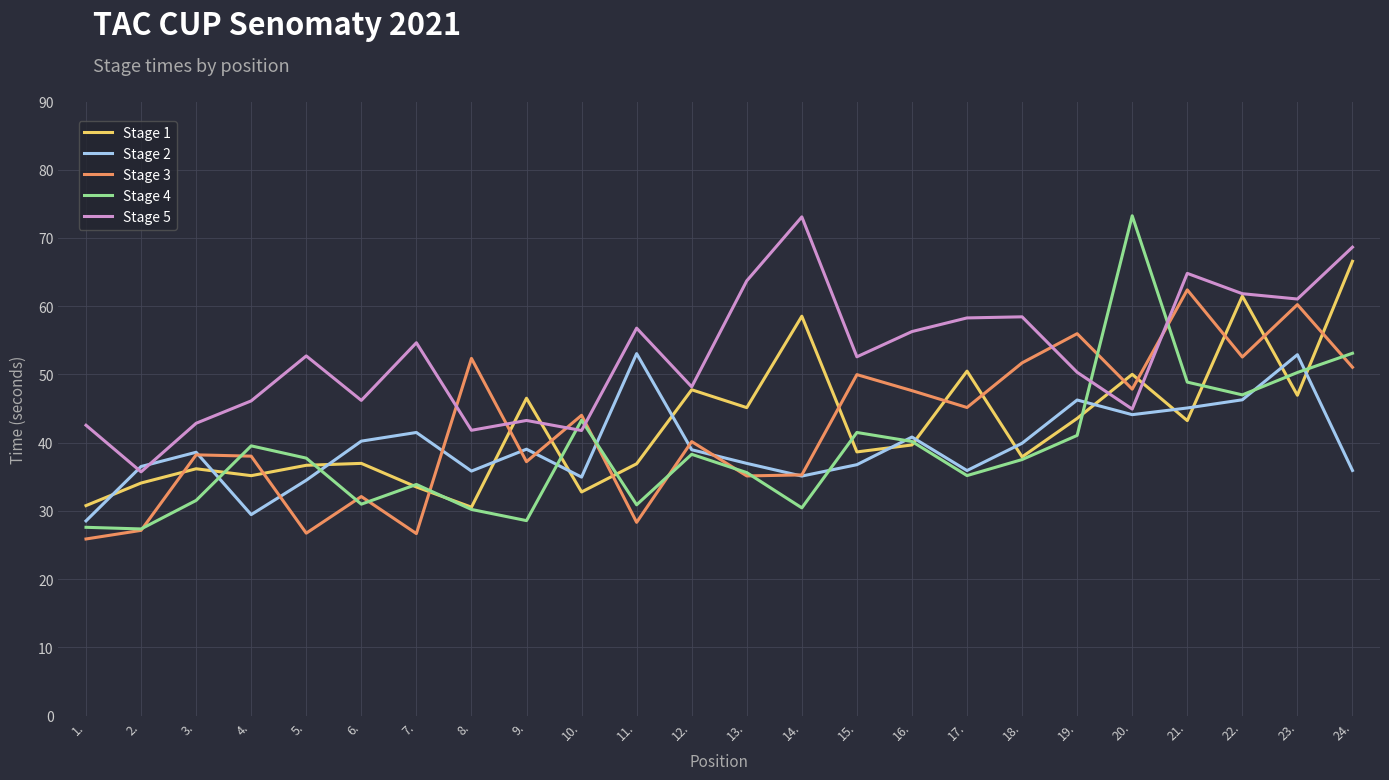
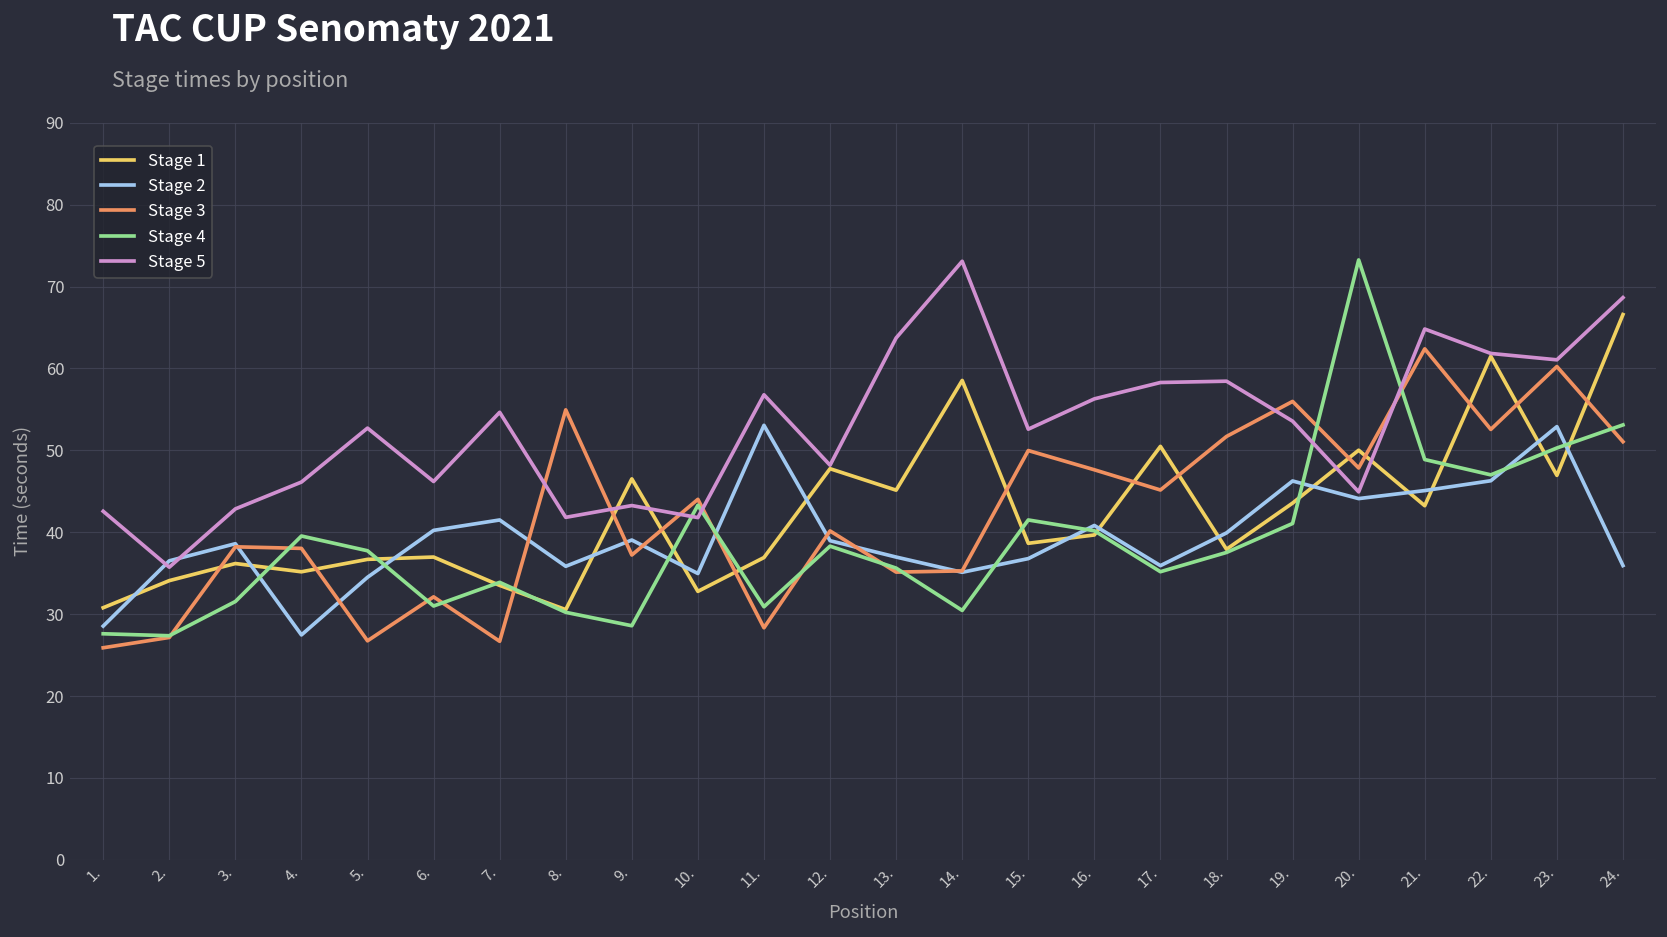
  {
    "Stage 1": {
      "1.": 31,
      "2.": 34,
      "3.": 36,
      "4.": 35,
      "5.": 37,
      "6.": 37,
      "9.": 47,
      "10.": 33,
      "11.": 37,
      "12.": 48,
      "13.": 45,
      "14.": 59,
      "15.": 39,
      "16.": 40,
      "17.": 50,
      "18.": 38,
      "19.": 44,
      "20.": 50,
      "21.": 43,
      "23.": 47,
      "24.": 67
    },
    "Stage 2": {
      "1.": 29,
      "2.": 37,
      "3.": 39,
-     "4.": 29,
+     "4.": 27,
      "5.": 34,
      "6.": 40,
      "7.": 41,
      "8.": 36,
      "9.": 39,
      "10.": 35,
      "11.": 53,
      "12.": 39,
      "13.": 37,
      "15.": 37,
      "16.": 41,
      "17.": 36,
      "18.": 40,
      "19.": 46,
      "20.": 44,
      "21.": 45,
      "22.": 46,
      "23.": 53,
      "24.": 36
    },
    "Stage 3": {
      "1.": 26,
      "3.": 38,
      "4.": 38,
      "5.": 27,
      "6.": 32,
      "7.": 27,
-     "8.": 52,
+     "8.": 55,
      "9.": 37,
      "10.": 44,
      "11.": 28,
      "12.": 40,
      "13.": 35,
      "15.": 50,
      "16.": 48,
      "17.": 45,
      "18.": 52,
      "19.": 56,
      "20.": 48,
      "21.": 62,
      "22.": 53,
      "23.": 60,
      "24.": 51
    },
    "Stage 4": {
      "1.": 28,
      "3.": 32,
      "4.": 40,
      "5.": 38,
      "6.": 31,
      "9.": 29,
      "10.": 43,
      "11.": 31,
      "12.": 38,
      "13.": 36,
      "14.": 30,
      "15.": 41,
      "16.": 40,
      "17.": 35,
      "18.": 38,
      "19.": 41,
      "20.": 73,
      "21.": 49,
      "22.": 47,
      "23.": 50,
      "24.": 53
    },
    "Stage 5": {
      "1.": 43,
      "2.": 36,
      "3.": 43,
      "4.": 46,
      "5.": 53,
      "6.": 46,
      "7.": 55,
      "8.": 42,
      "9.": 43,
      "10.": 42,
      "11.": 57,
      "12.": 48,
      "13.": 64,
      "14.": 73,
      "15.": 53,
      "16.": 56,
      "17.": 58,
      "18.": 58,
-     "19.": 50,
+     "19.": 54,
      "20.": 45,
      "21.": 65,
      "23.": 61,
      "24.": 69
    }
  }
